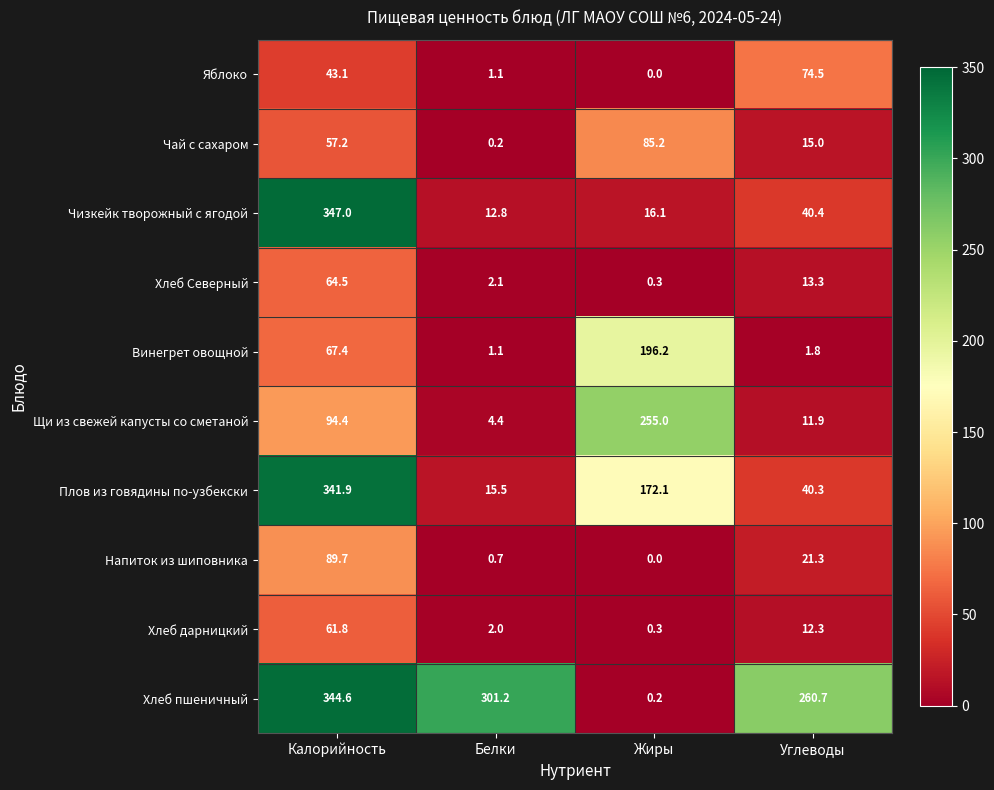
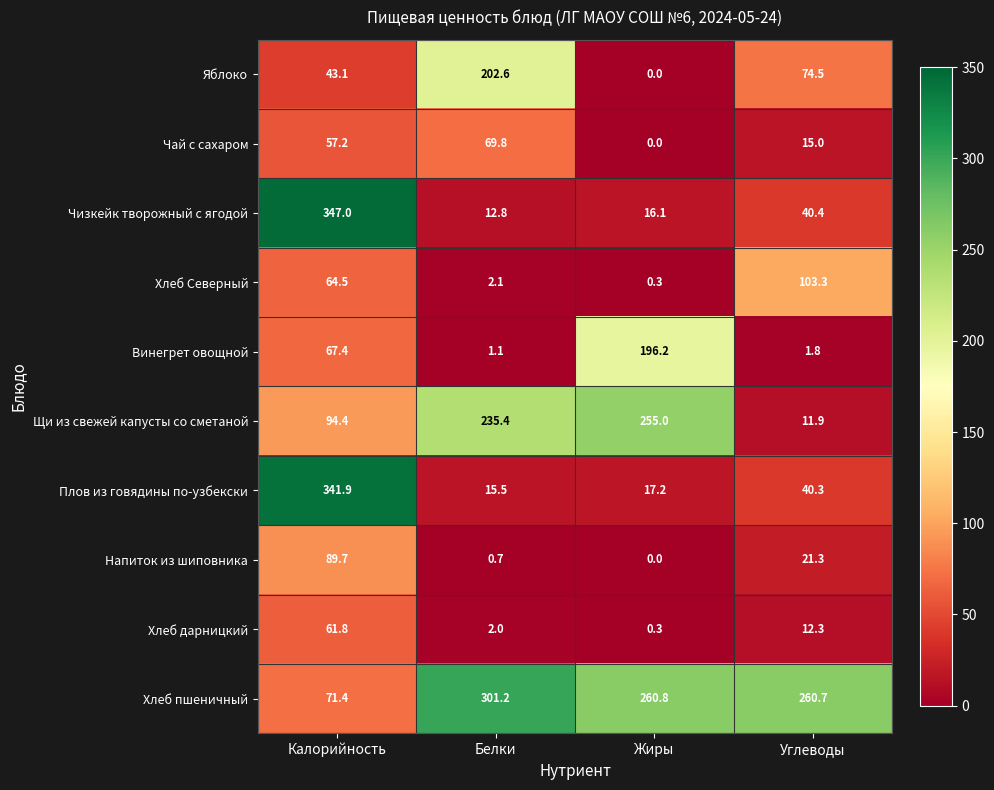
  {
    "Яблоко": {
      "Калорийность": 43.1,
-     "Белки": 1.1,
+     "Белки": 202.6,
      "Жиры": 0.0,
      "Углеводы": 74.5
    },
    "Чай с сахаром": {
      "Калорийность": 57.2,
-     "Белки": 0.2,
-     "Жиры": 85.2,
+     "Белки": 69.8,
+     "Жиры": 0.0,
      "Углеводы": 15.0
    },
    "Чизкейк творожный с ягодой": {
      "Калорийность": 347.0,
      "Белки": 12.8,
      "Жиры": 16.1,
      "Углеводы": 40.4
    },
    "Хлеб Северный": {
      "Калорийность": 64.5,
      "Белки": 2.1,
      "Жиры": 0.3,
-     "Углеводы": 13.3
+     "Углеводы": 103.3
    },
    "Винегрет овощной": {
      "Калорийность": 67.4,
      "Белки": 1.1,
      "Жиры": 196.2,
      "Углеводы": 1.8
    },
    "Щи из свежей капусты со сметаной": {
      "Калорийность": 94.4,
-     "Белки": 4.4,
+     "Белки": 235.4,
      "Жиры": 255.0,
      "Углеводы": 11.9
    },
    "Плов из говядины по-узбекски": {
      "Калорийность": 341.9,
      "Белки": 15.5,
-     "Жиры": 172.1,
+     "Жиры": 17.2,
      "Углеводы": 40.3
    },
    "Напиток из шиповника": {
      "Калорийность": 89.7,
      "Белки": 0.7,
      "Жиры": 0.0,
      "Углеводы": 21.3
    },
    "Хлеб дарницкий": {
      "Калорийность": 61.8,
      "Белки": 2.0,
      "Жиры": 0.3,
      "Углеводы": 12.3
    },
    "Хлеб пшеничный": {
-     "Калорийность": 344.6,
+     "Калорийность": 71.4,
      "Белки": 301.2,
-     "Жиры": 0.2,
+     "Жиры": 260.8,
      "Углеводы": 260.7
    }
  }
